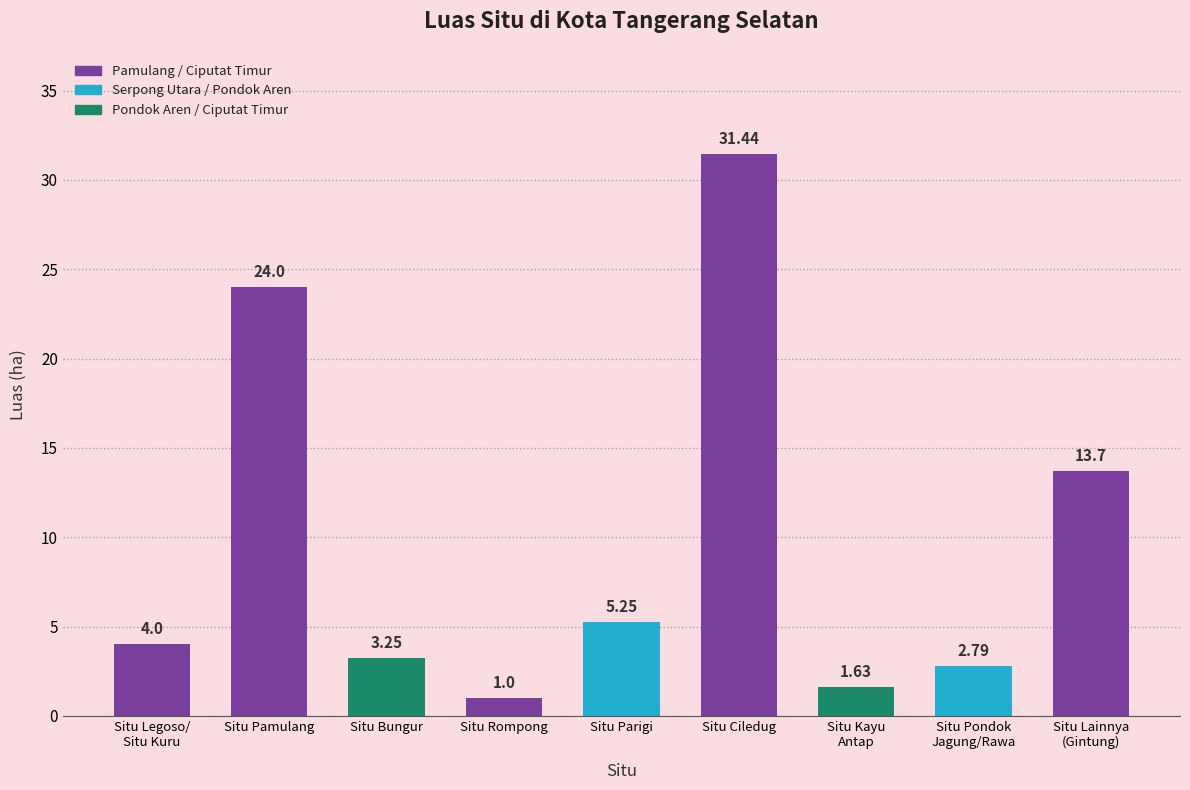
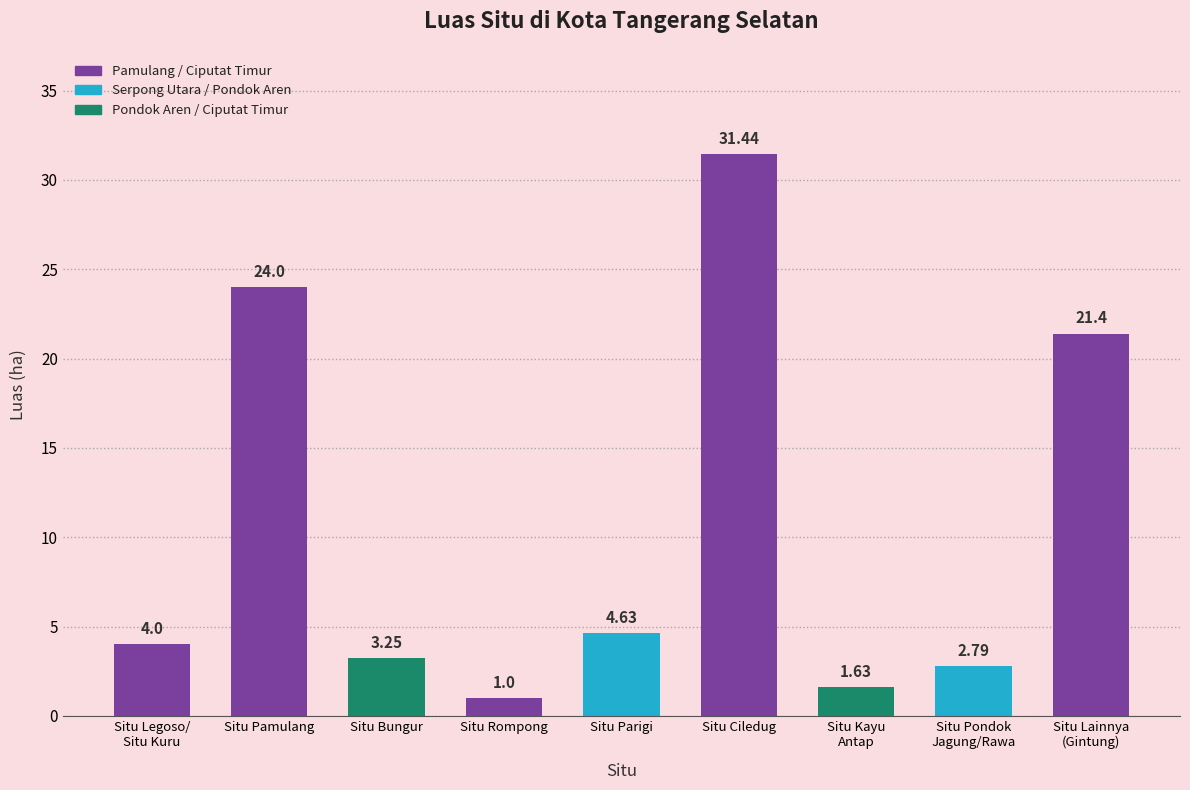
  {
    "Situ Legoso/ Situ Kuru": 4.0,
    "Situ Pamulang": 24.0,
    "Situ Bungur": 3.25,
    "Situ Rompong": 1.0,
-   "Situ Parigi": 5.25,
+   "Situ Parigi": 4.63,
    "Situ Ciledug": 31.44,
    "Situ Kayu Antap": 1.63,
    "Situ Pondok Jagung/Rawa": 2.79,
-   "Situ Lainnya (Gintung)": 13.7
+   "Situ Lainnya (Gintung)": 21.4
  }
